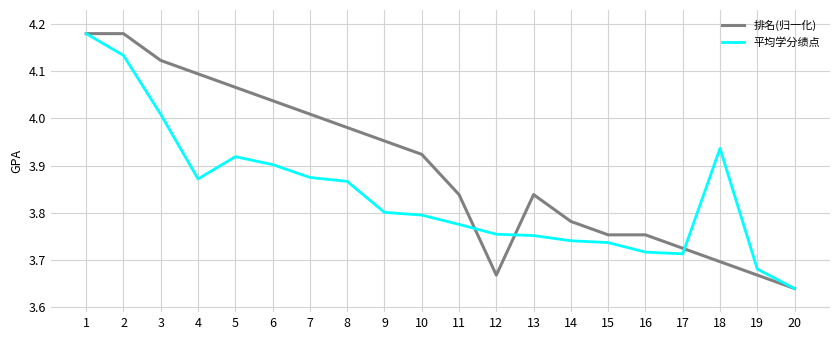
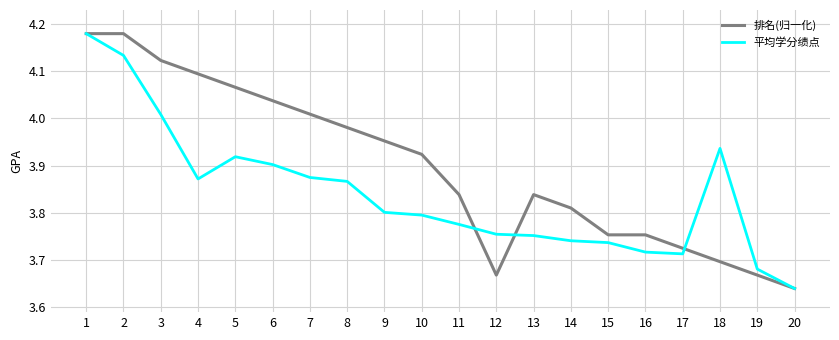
  {
    "排名(归一化)": {
      "2": 4.18,
      "3": 4.12,
      "4": 4.09,
      "5": 4.07,
      "6": 4.04,
      "7": 4.01,
      "8": 3.98,
      "9": 3.95,
      "10": 3.92,
      "11": 3.84,
      "12": 3.67,
      "13": 3.84,
-     "14": 3.78,
+     "14": 3.81,
      "15": 3.75,
      "16": 3.75,
      "17": 3.72,
      "18": 3.70,
      "19": 3.67
    },
    "平均学分绩点": {
      "2": 4.13,
      "3": 4.01,
      "4": 3.87,
      "5": 3.92,
      "6": 3.90,
      "7": 3.87,
      "8": 3.87,
      "9": 3.80,
      "10": 3.80,
      "11": 3.78,
      "12": 3.75,
      "13": 3.75,
      "14": 3.74,
      "15": 3.74,
      "16": 3.72,
      "17": 3.71,
      "18": 3.94,
      "19": 3.68
    }
  }
